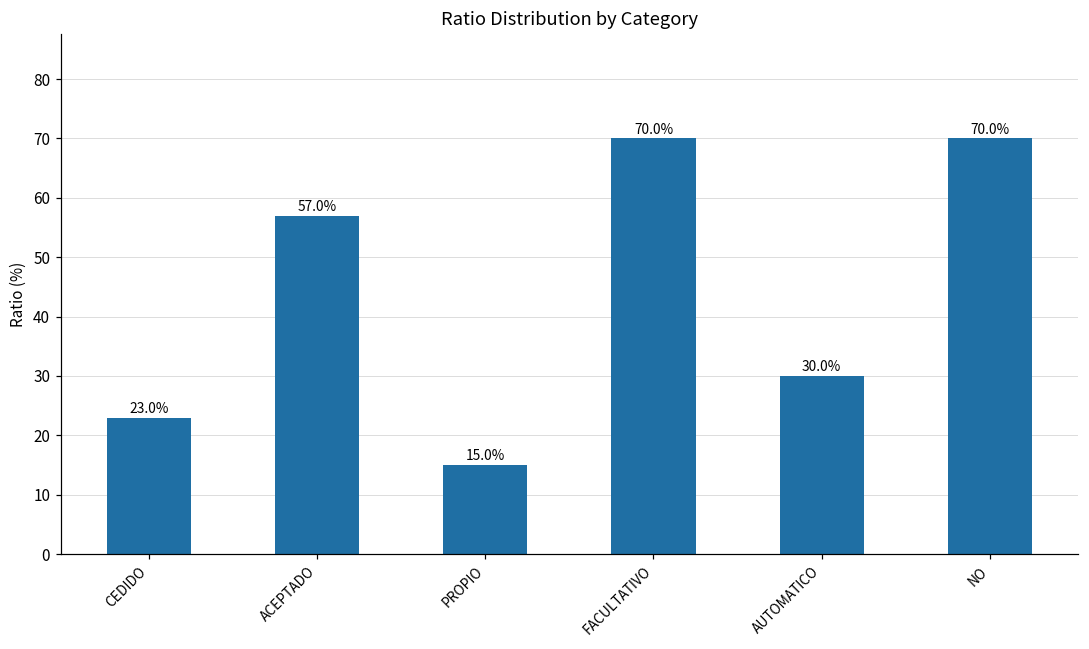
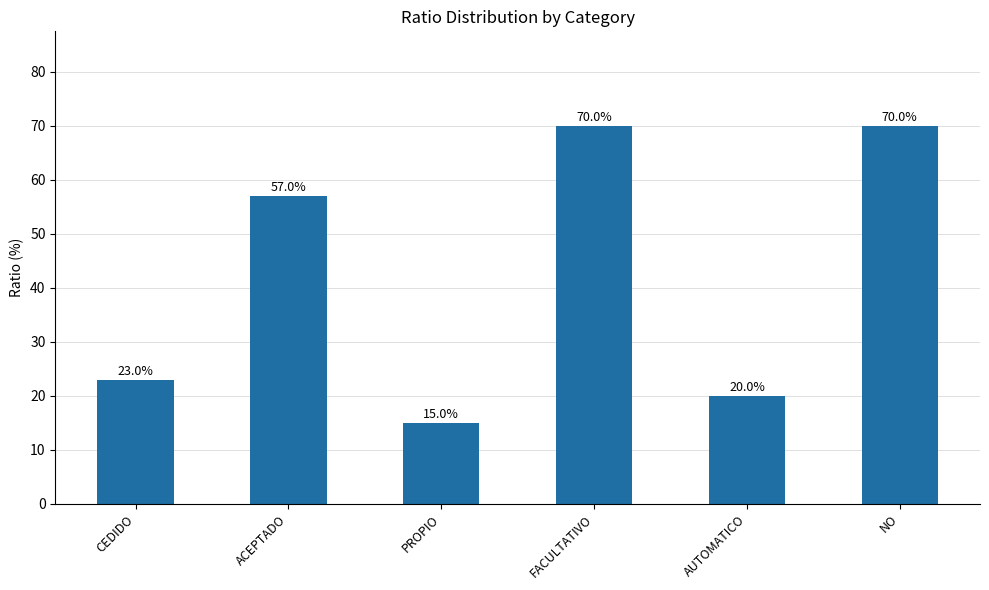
  {
    "CEDIDO": "23.0%",
    "ACEPTADO": "57.0%",
    "PROPIO": "15.0%",
    "FACULTATIVO": "70.0%",
-   "AUTOMATICO": "30.0%",
+   "AUTOMATICO": "20.0%",
    "NO": "70.0%"
  }
